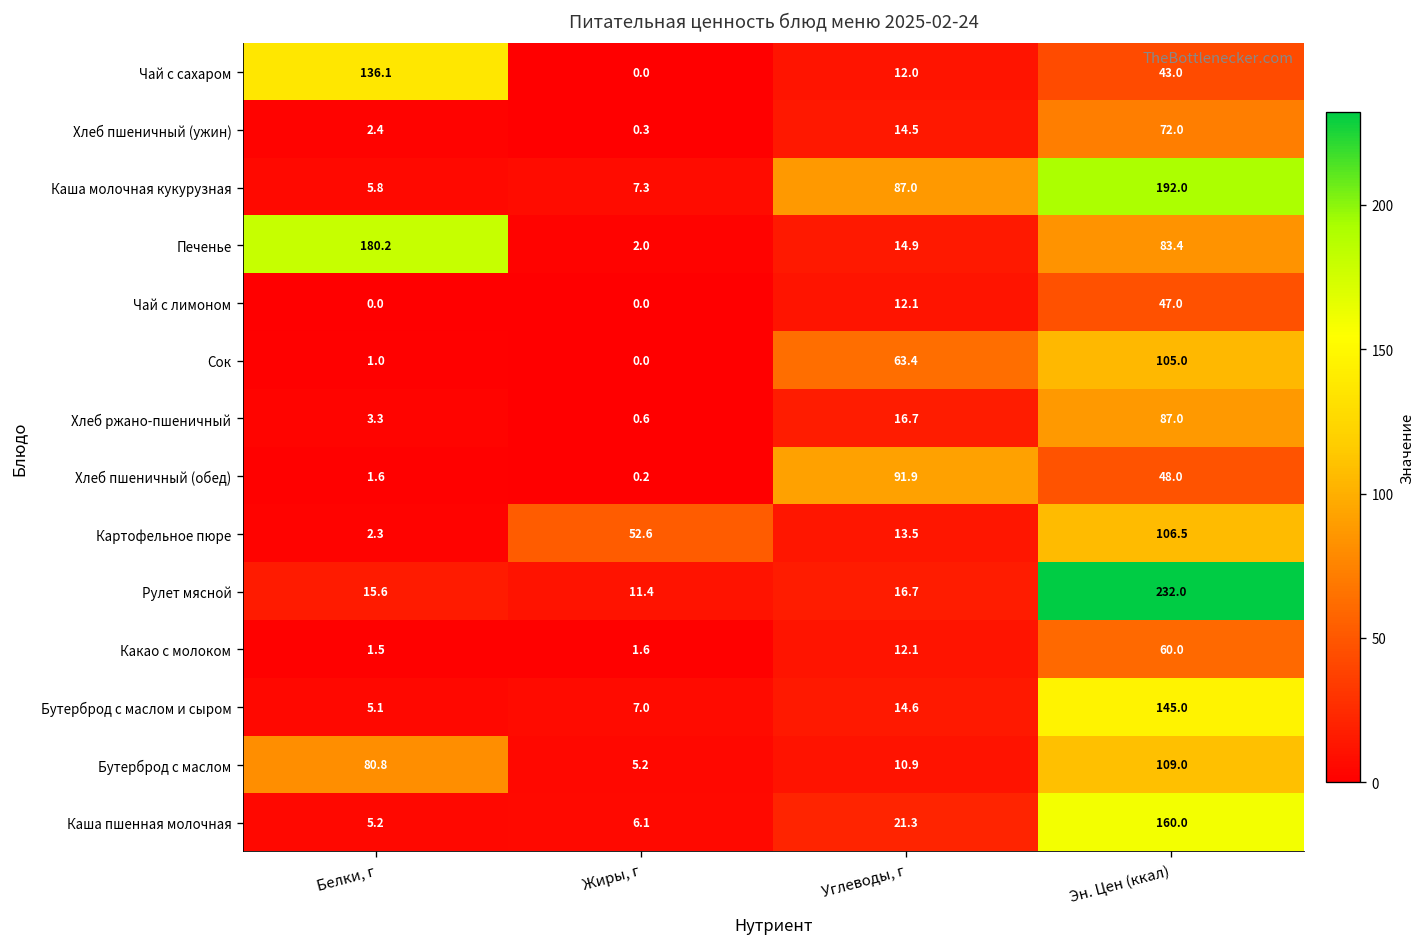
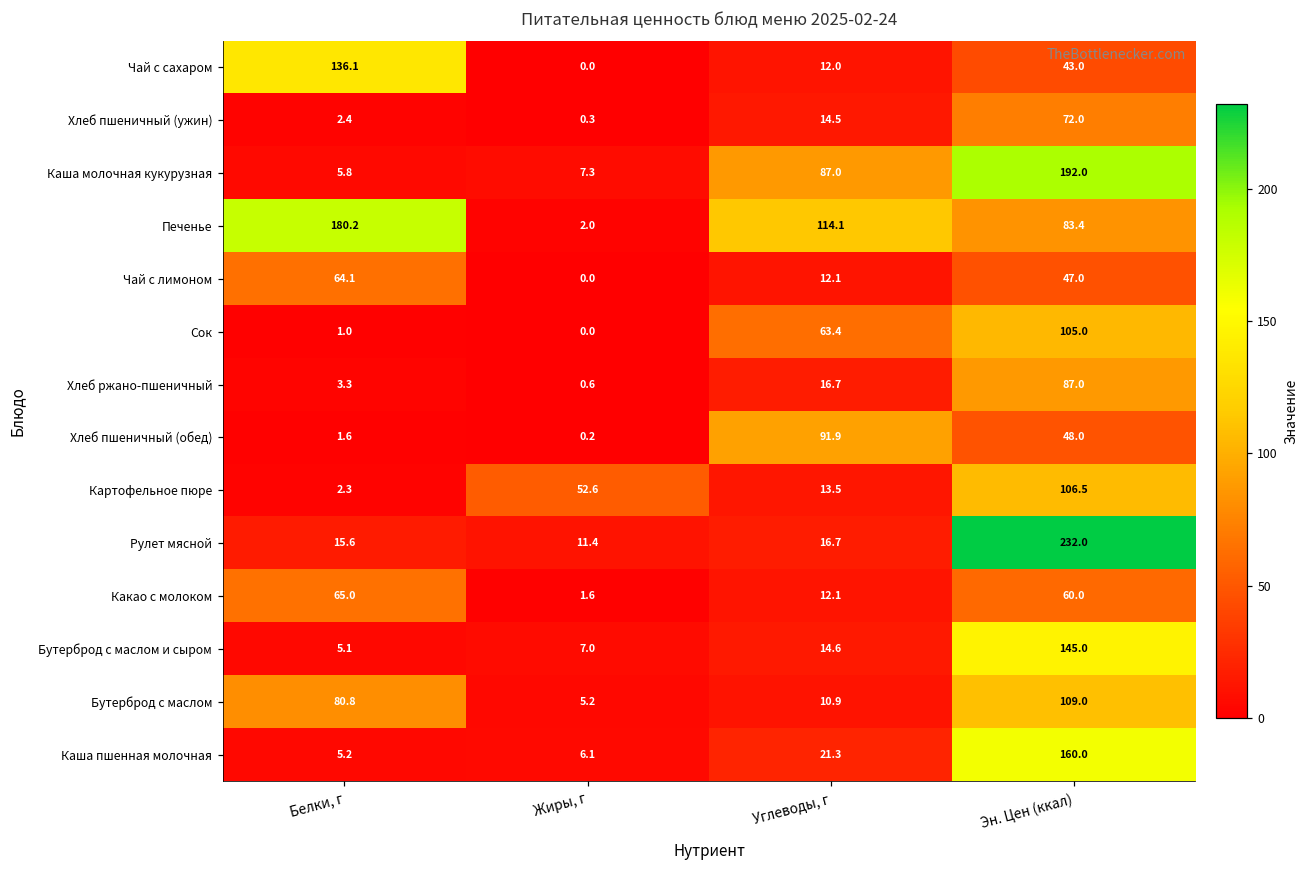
  {
    "Чай с сахаром": {
      "Белки, г": 136.1,
      "Жиры, г": 0.0,
      "Углеводы, г": 12.0
    },
    "Хлеб пшеничный (ужин)": {
      "Белки, г": 2.4,
      "Жиры, г": 0.3,
      "Углеводы, г": 14.5,
      "Эн. Цен (ккал)": 72.0
    },
    "Каша молочная кукурузная": {
      "Белки, г": 5.8,
      "Жиры, г": 7.3,
      "Углеводы, г": 87.0,
      "Эн. Цен (ккал)": 192.0
    },
    "Печенье": {
      "Белки, г": 180.2,
      "Жиры, г": 2.0,
-     "Углеводы, г": 14.9,
+     "Углеводы, г": 114.1,
      "Эн. Цен (ккал)": 83.4
    },
    "Чай с лимоном": {
-     "Белки, г": 0.0,
+     "Белки, г": 64.1,
      "Жиры, г": 0.0,
      "Углеводы, г": 12.1,
      "Эн. Цен (ккал)": 47.0
    },
    "Сок": {
      "Белки, г": 1.0,
      "Жиры, г": 0.0,
      "Углеводы, г": 63.4,
      "Эн. Цен (ккал)": 105.0
    },
    "Хлеб ржано-пшеничный": {
      "Белки, г": 3.3,
      "Жиры, г": 0.6,
      "Углеводы, г": 16.7,
      "Эн. Цен (ккал)": 87.0
    },
    "Хлеб пшеничный (обед)": {
      "Белки, г": 1.6,
      "Жиры, г": 0.2,
      "Углеводы, г": 91.9,
      "Эн. Цен (ккал)": 48.0
    },
    "Картофельное пюре": {
      "Белки, г": 2.3,
      "Жиры, г": 52.6,
      "Углеводы, г": 13.5,
      "Эн. Цен (ккал)": 106.5
    },
    "Рулет мясной": {
      "Белки, г": 15.6,
      "Жиры, г": 11.4,
      "Углеводы, г": 16.7,
      "Эн. Цен (ккал)": 232.0
    },
    "Какао с молоком": {
-     "Белки, г": 1.5,
+     "Белки, г": 65.0,
      "Жиры, г": 1.6,
      "Углеводы, г": 12.1,
      "Эн. Цен (ккал)": 60.0
    },
    "Бутерброд с маслом и сыром": {
      "Белки, г": 5.1,
      "Жиры, г": 7.0,
      "Углеводы, г": 14.6,
      "Эн. Цен (ккал)": 145.0
    },
    "Бутерброд с маслом": {
      "Белки, г": 80.8,
      "Жиры, г": 5.2,
      "Углеводы, г": 10.9,
      "Эн. Цен (ккал)": 109.0
    },
    "Каша пшенная молочная": {
      "Белки, г": 5.2,
      "Жиры, г": 6.1,
      "Углеводы, г": 21.3,
      "Эн. Цен (ккал)": 160.0
    }
  }
